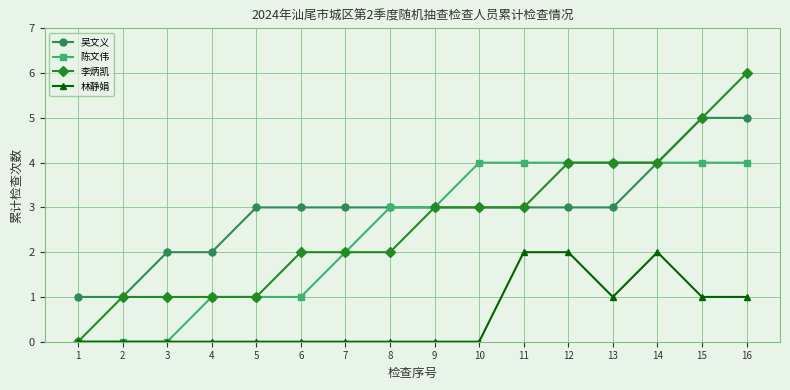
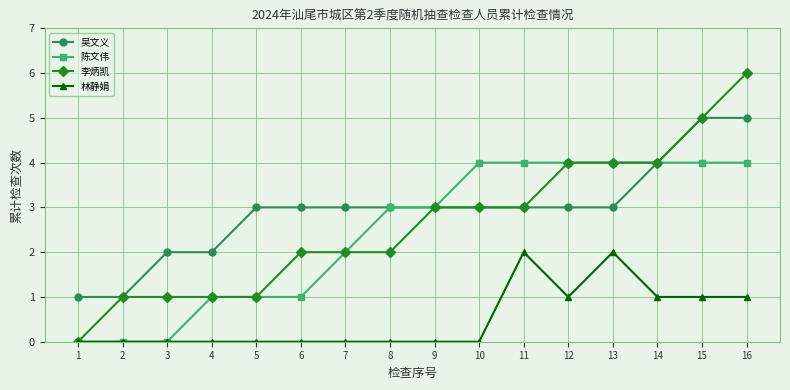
  {
    "林静娟": {
      "4": 0,
      "5": 0,
      "6": 0,
      "7": 0,
      "8": 0,
      "9": 0,
      "10": 0,
      "11": 2,
-     "12": 2,
-     "13": 1,
-     "14": 2,
+     "12": 1,
+     "13": 2,
+     "14": 1,
      "15": 1,
      "16": 1
    }
  }
